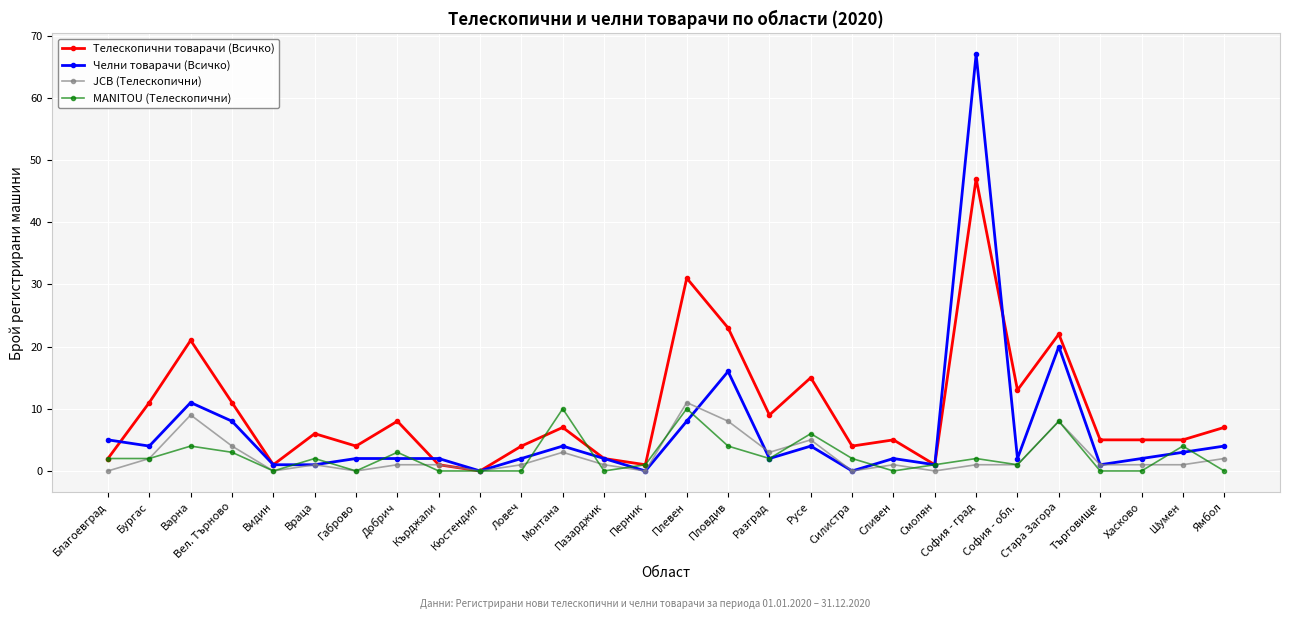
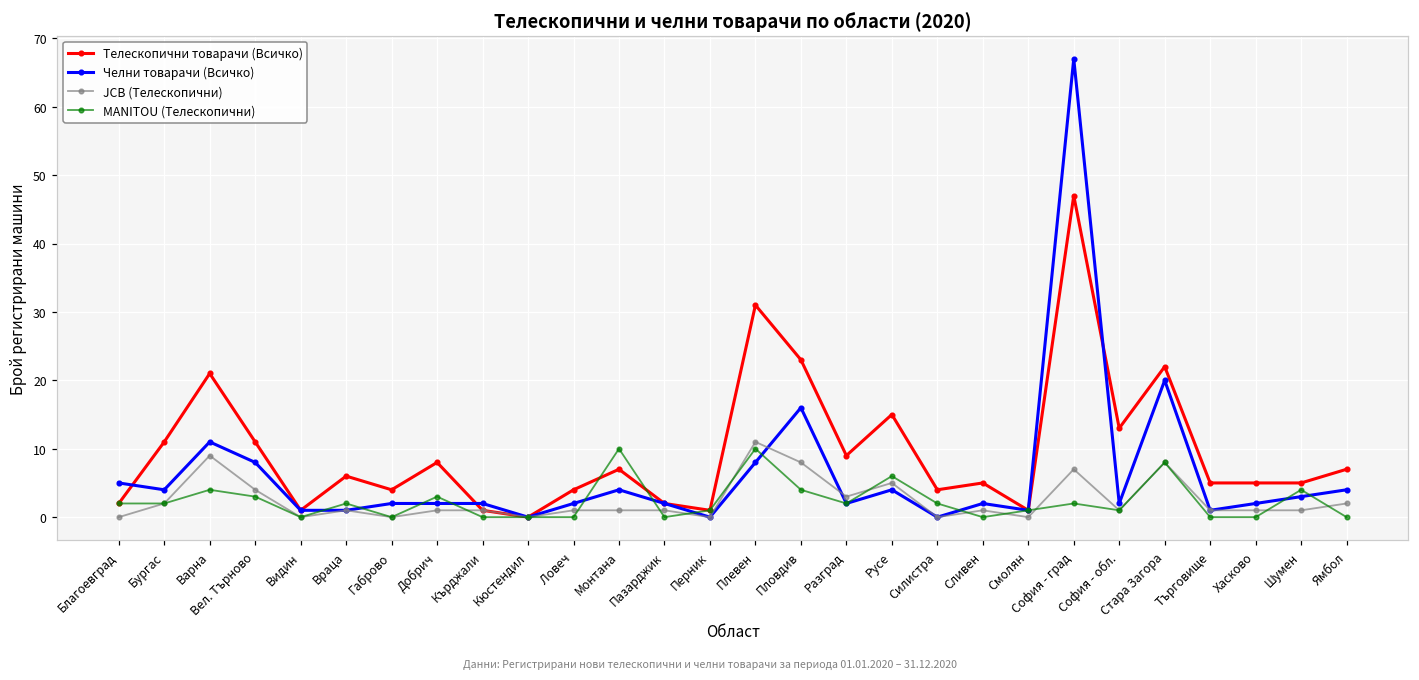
  {
    "Телескопични товарачи (Всичко)": {
      "Бургас": 11,
      "Варна": 21,
      "Вел. Търново": 11,
      "Враца": 6,
      "Габрово": 4,
      "Добрич": 8,
      "Ловеч": 4,
      "Монтана": 7,
      "Плевен": 31,
      "Пловдив": 23,
      "Разград": 9,
      "Русе": 15,
      "Силистра": 4,
      "Сливен": 5,
      "София - град": 47,
      "София - обл.": 13,
      "Стара Загора": 22,
      "Търговище": 5,
      "Хасково": 5,
      "Шумен": 5,
      "Ямбол": 7
    },
    "Челни товарачи (Всичко)": {
      "Благоевград": 5,
      "Бургас": 4,
      "Варна": 11,
      "Вел. Търново": 8,
      "Габрово": 2,
      "Добрич": 2,
      "Кърджали": 2,
      "Ловеч": 2,
      "Монтана": 4,
      "Плевен": 8,
      "Пловдив": 16,
      "Русе": 4,
      "Сливен": 2,
      "София - град": 67,
      "София - обл.": 2,
      "Стара Загора": 20,
      "Хасково": 2,
      "Шумен": 3,
      "Ямбол": 4
    },
    "JCB (Телескопични)": {
      "Благоевград": 0,
      "Варна": 9,
      "Вел. Търново": 4,
      "Добрич": 1,
      "Ловеч": 1,
-     "Монтана": 3,
+     "Монтана": 1,
      "Пазарджик": 1,
      "Плевен": 11,
      "Пловдив": 8,
      "Разград": 3,
      "Русе": 5,
      "Сливен": 1,
      "Смолян": 0,
-     "София - град": 1,
+     "София - град": 7,
      "Хасково": 1,
      "Шумен": 1,
      "Ямбол": 2
    },
    "MANITOU (Телескопични)": {
      "Варна": 4,
      "Вел. Търново": 3,
      "Враца": 2,
      "Добрич": 3,
      "Кърджали": 0,
      "Ловеч": 0,
      "Монтана": 10,
      "Пазарджик": 0,
      "Плевен": 10,
      "Пловдив": 4,
      "Русе": 6,
      "Силистра": 2,
      "Сливен": 0,
      "София - град": 2,
      "Търговище": 0,
      "Хасково": 0,
      "Шумен": 4,
      "Ямбол": 0
    }
  }
